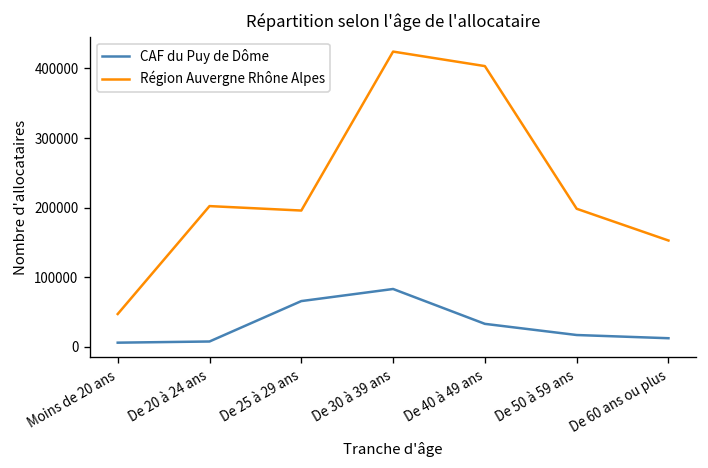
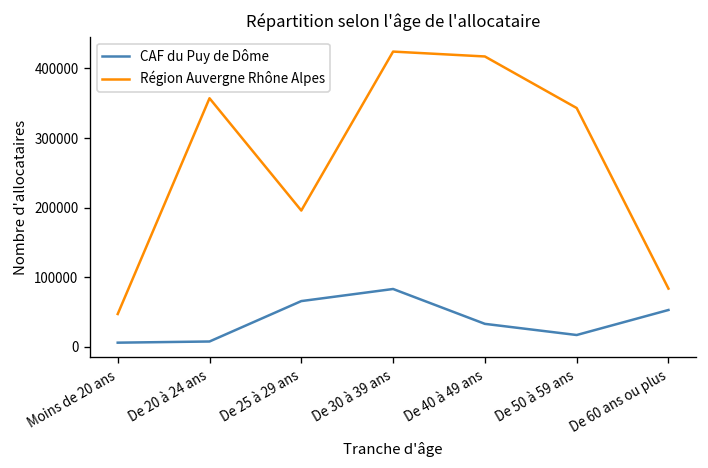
  {
    "CAF du Puy de Dôme": {
      "Moins de 20 ans": 10000,
      "De 20 à 24 ans": 10000,
      "De 25 à 29 ans": 70000,
      "De 30 à 39 ans": 80000,
      "De 40 à 49 ans": 30000,
      "De 50 à 59 ans": 20000,
-     "De 60 ans ou plus": 10000
+     "De 60 ans ou plus": 50000
    },
    "Région Auvergne Rhône Alpes": {
      "Moins de 20 ans": 50000,
-     "De 20 à 24 ans": 200000,
+     "De 20 à 24 ans": 360000,
      "De 25 à 29 ans": 200000,
      "De 30 à 39 ans": 420000,
-     "De 40 à 49 ans": 400000,
-     "De 50 à 59 ans": 200000,
-     "De 60 ans ou plus": 150000
+     "De 40 à 49 ans": 420000,
+     "De 50 à 59 ans": 340000,
+     "De 60 ans ou plus": 80000
    }
  }
